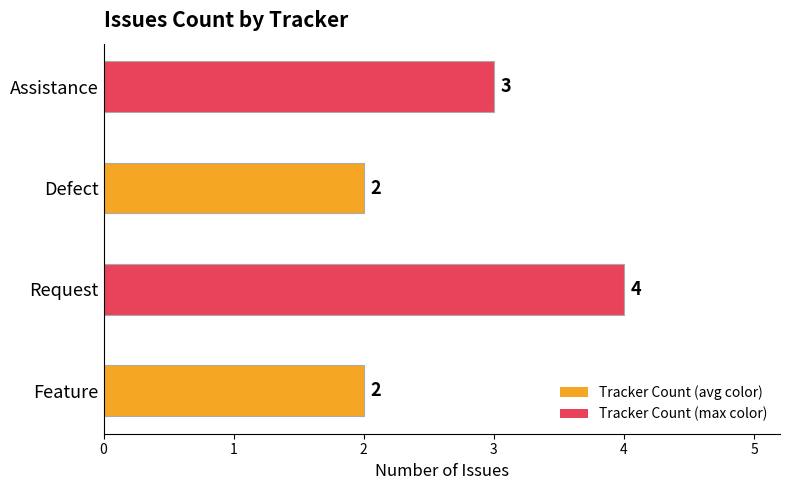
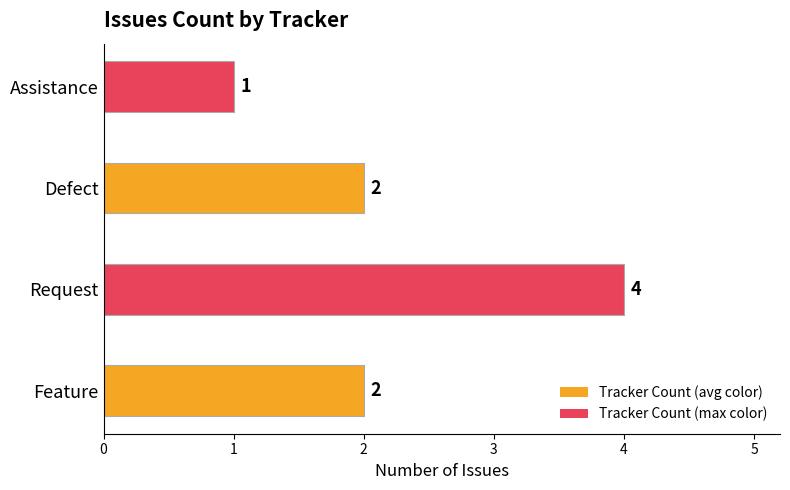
  {
-   "Assistance": 3,
+   "Assistance": 1,
    "Defect": 2,
    "Request": 4,
    "Feature": 2
  }
